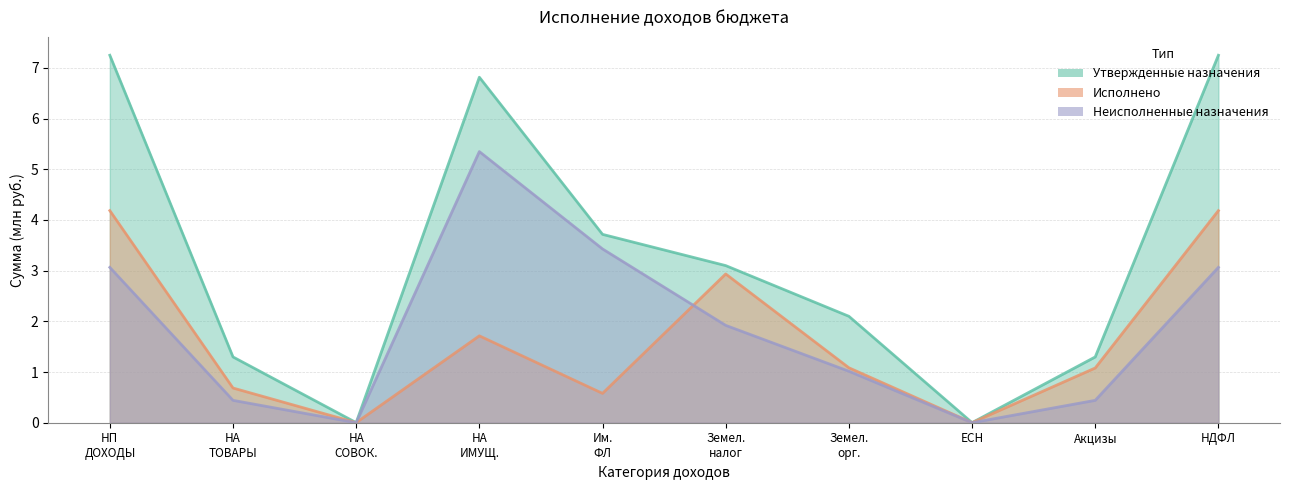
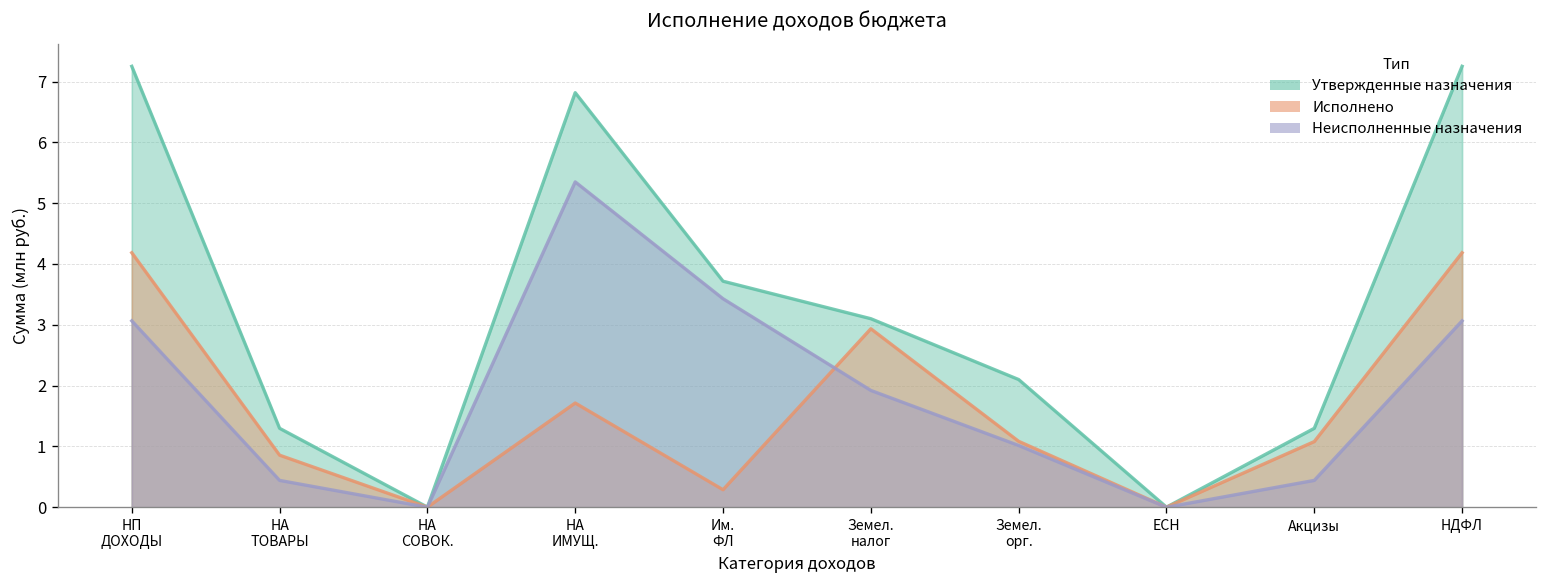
  {
    "Исполнено": {
      "НП ДОХОДЫ": 4.2,
-     "НА ТОВАРЫ": 0.7,
+     "НА ТОВАРЫ": 0.9,
      "НА ИМУЩ.": 1.7,
-     "Им. ФЛ": 0.6,
+     "Им. ФЛ": 0.3,
      "Земел. налог": 2.9,
      "Земел. орг.": 1.1,
      "Акцизы": 1.1,
      "НДФЛ": 4.2
    }
  }
